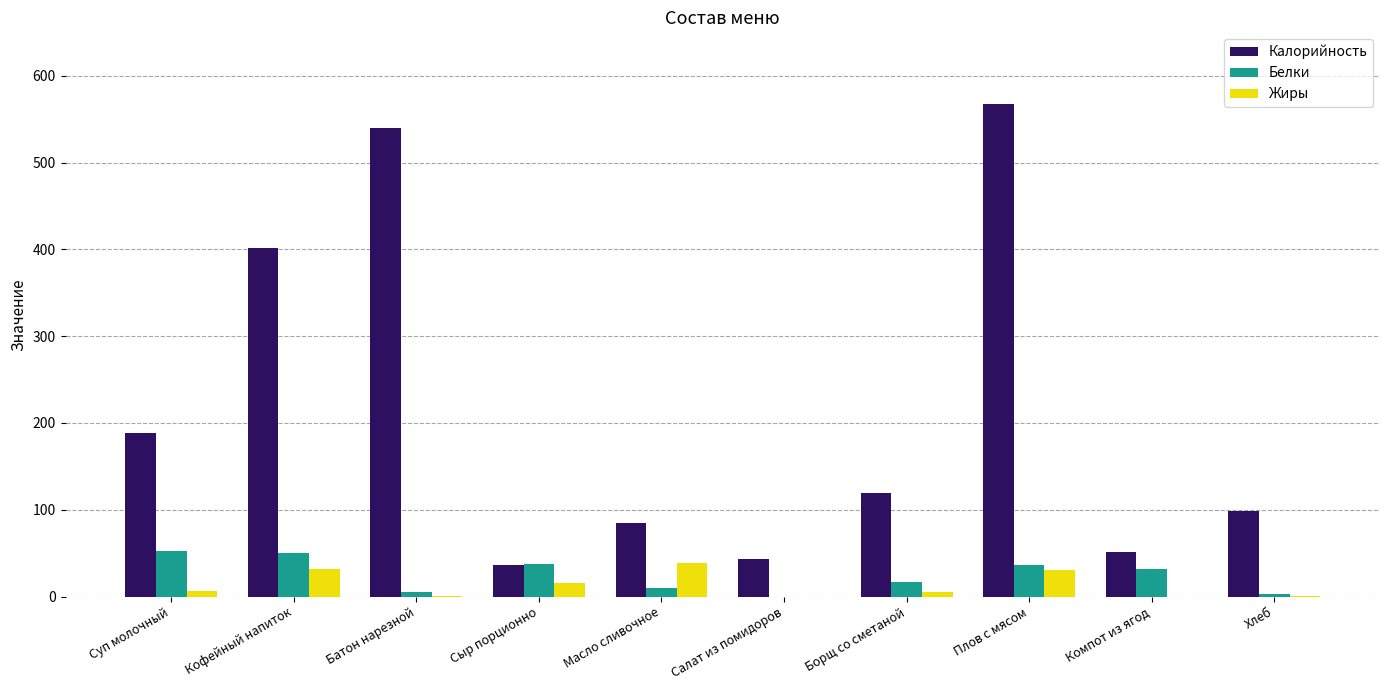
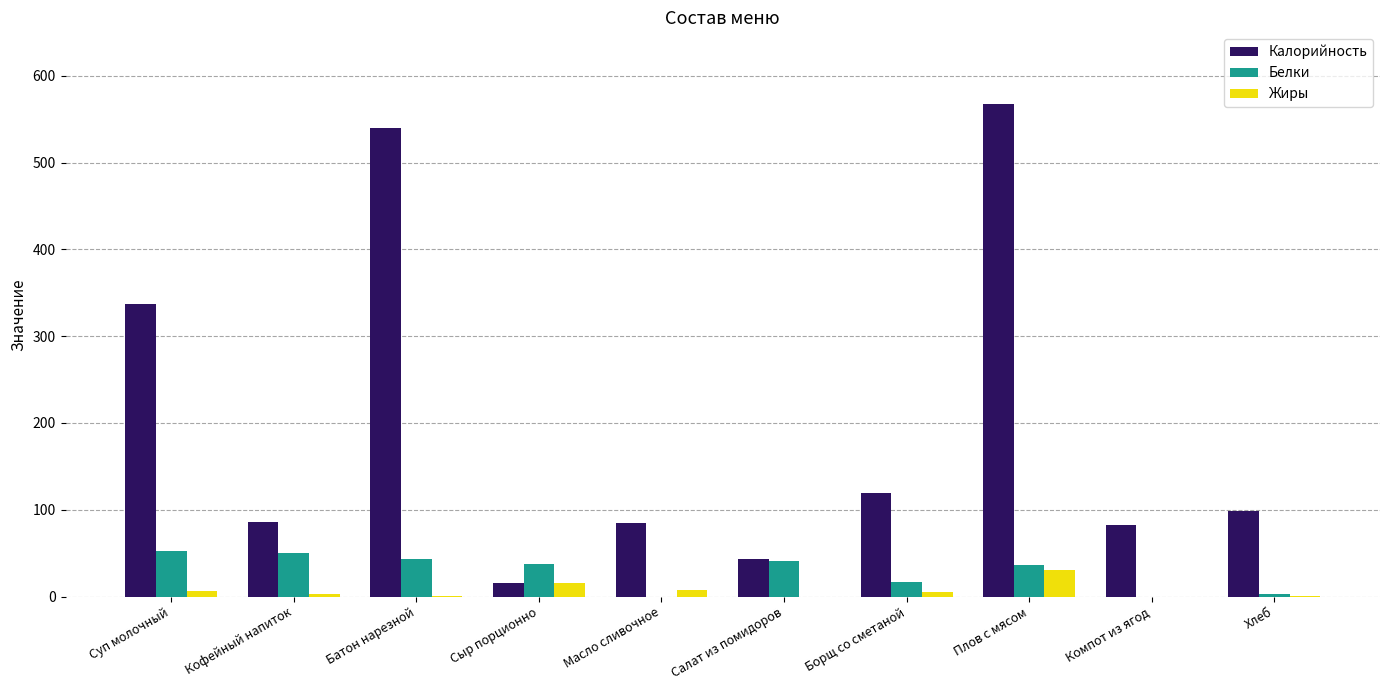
  {
    "Калорийность": {
-     "Суп молочный": 190,
-     "Кофейный напиток": 400,
+     "Суп молочный": 340,
+     "Кофейный напиток": 90,
      "Батон нарезной": 540,
-     "Сыр порционно": 40,
+     "Сыр порционно": 20,
      "Масло сливочное": 90,
      "Салат из помидоров": 40,
      "Борщ со сметаной": 120,
      "Плов с мясом": 570,
-     "Компот из ягод": 50,
+     "Компот из ягод": 80,
      "Хлеб": 100
    },
    "Белки": {
      "Суп молочный": 50,
      "Кофейный напиток": 50,
-     "Батон нарезной": 10,
+     "Батон нарезной": 40,
      "Сыр порционно": 40,
-     "Масло сливочное": 10,
-     "Салат из помидоров": 0,
+     "Масло сливочное": 0,
+     "Салат из помидоров": 40,
      "Борщ со сметаной": 20,
      "Плов с мясом": 40,
-     "Компот из ягод": 30,
+     "Компот из ягод": 0,
      "Хлеб": 0
    },
    "Жиры": {
      "Суп молочный": 10,
-     "Кофейный напиток": 30,
+     "Кофейный напиток": 0,
      "Сыр порционно": 20,
-     "Масло сливочное": 40,
+     "Масло сливочное": 10,
      "Салат из помидоров": 0,
      "Борщ со сметаной": 10,
      "Плов с мясом": 30,
      "Компот из ягод": 0
    }
  }
